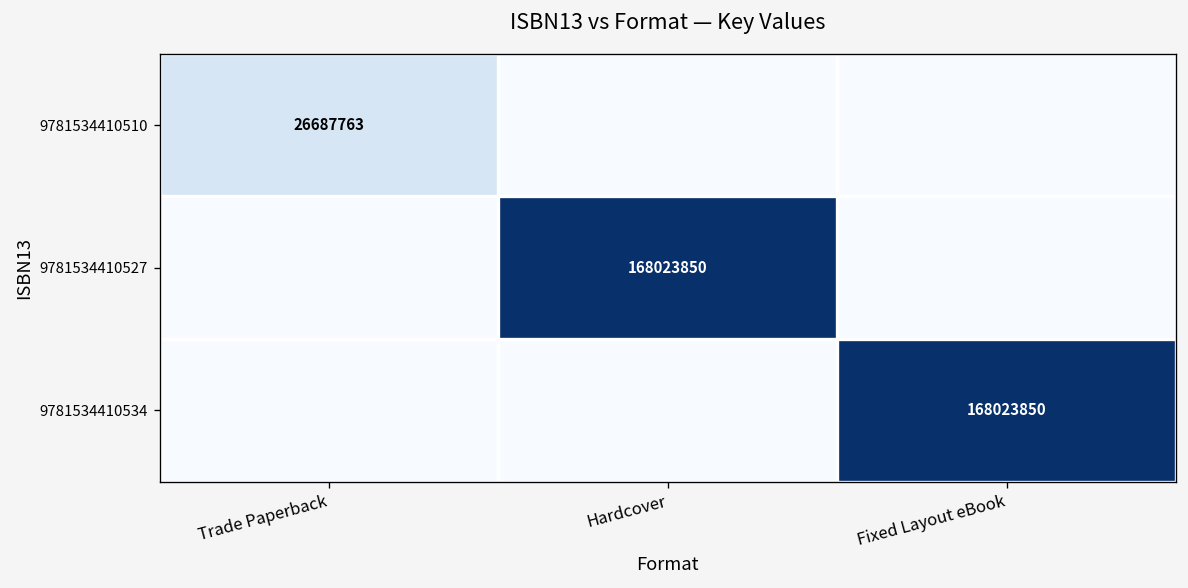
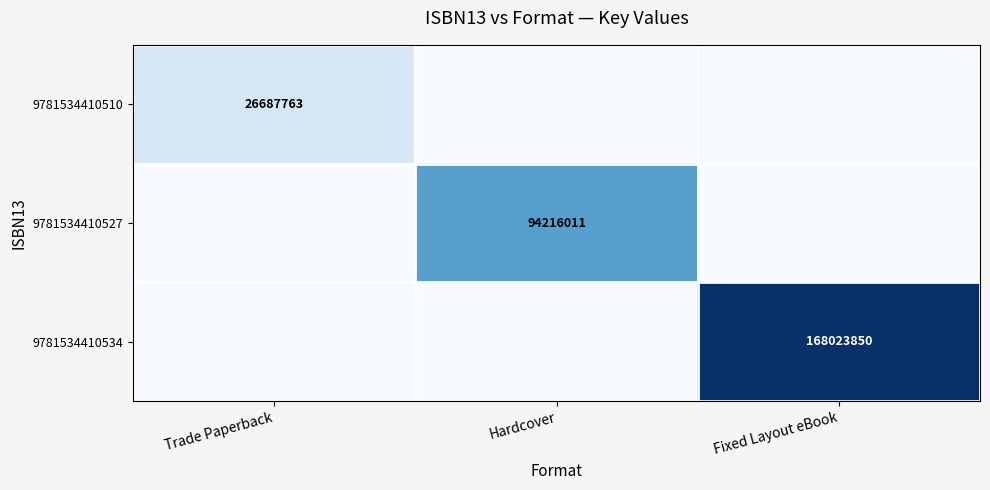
  {
    "9781534410510": {
      "Trade Paperback": 26687763
    },
    "9781534410527": {
-     "Hardcover": 168023850
+     "Hardcover": 94216011
    },
    "9781534410534": {
      "Fixed Layout eBook": 168023850
    }
  }
